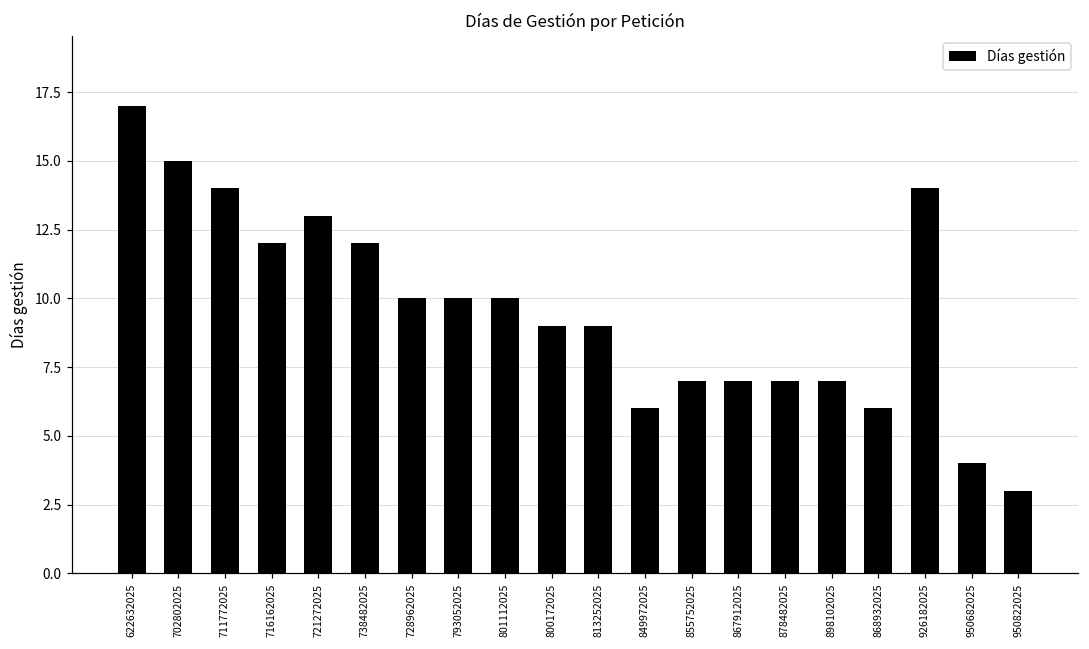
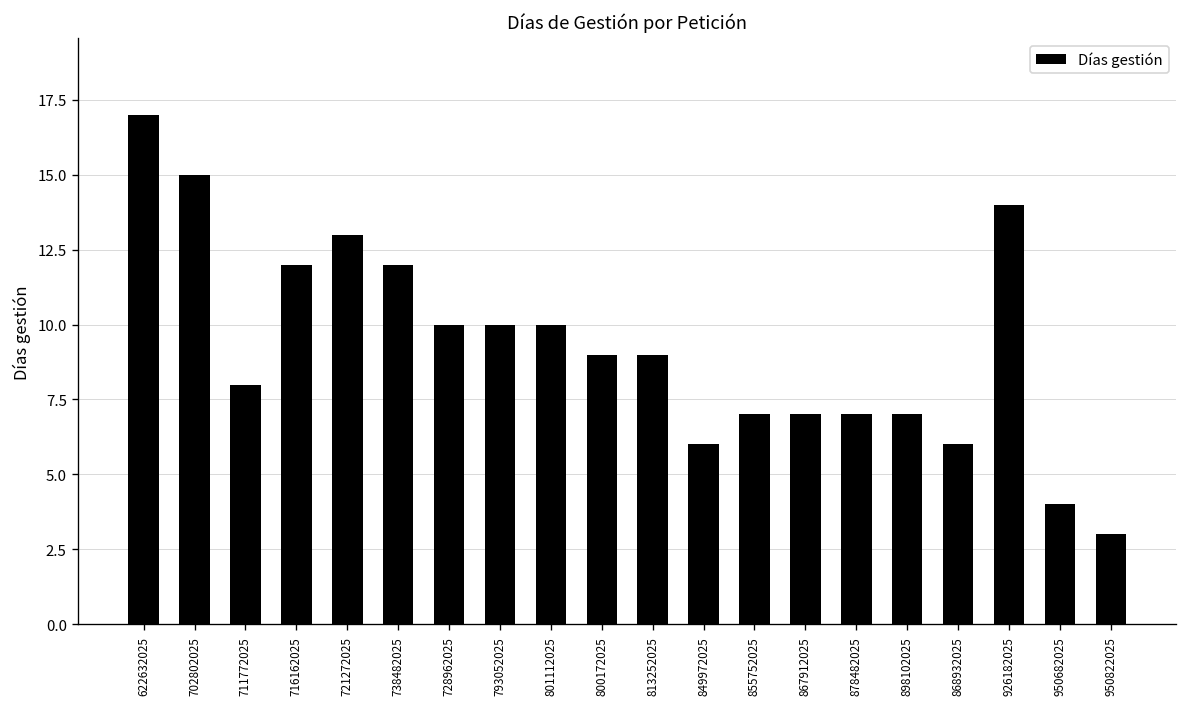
  {
    "622632025": 17,
    "702802025": 15,
-   "711772025": 14,
+   "711772025": 8,
    "716162025": 12,
    "721272025": 13,
    "738482025": 12,
    "728962025": 10,
    "793052025": 10,
    "801112025": 10,
    "800172025": 9,
    "813252025": 9,
    "849972025": 6,
    "855752025": 7,
    "867912025": 7,
    "878482025": 7,
    "898102025": 7,
    "868932025": 6,
    "926182025": 14,
    "950682025": 4,
    "950822025": 3
  }
